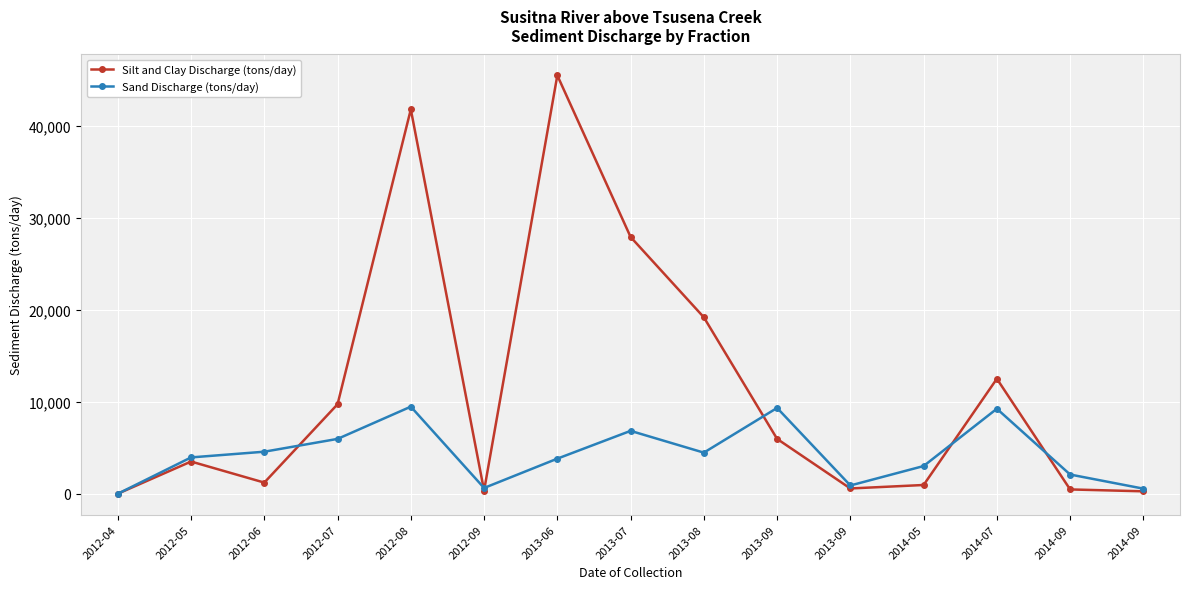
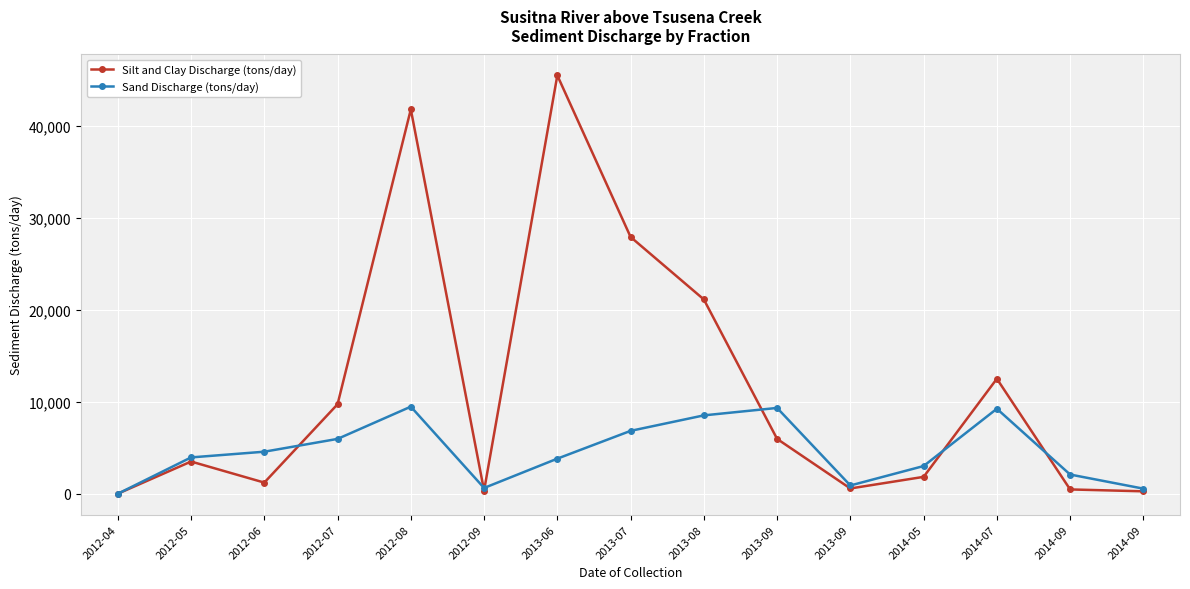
  {
    "Silt and Clay Discharge (tons/day)": {
      "2012-05": "4,000",
      "2012-06": "1,000",
      "2012-07": "10,000",
      "2012-08": "42,000",
      "2012-09": "0",
      "2013-06": "45,000",
      "2013-07": "28,000",
-     "2013-08": "19,000",
-     "2014-05": "1,000",
+     "2013-08": "21,000",
+     "2014-05": "2,000",
      "2014-07": "13,000"
    },
    "Sand Discharge (tons/day)": {
      "2012-05": "4,000",
      "2012-06": "5,000",
      "2012-07": "6,000",
      "2012-08": "9,000",
      "2012-09": "1,000",
      "2013-06": "4,000",
      "2013-07": "7,000",
-     "2013-08": "4,000",
+     "2013-08": "9,000",
      "2014-05": "3,000",
      "2014-07": "9,000"
    }
  }
